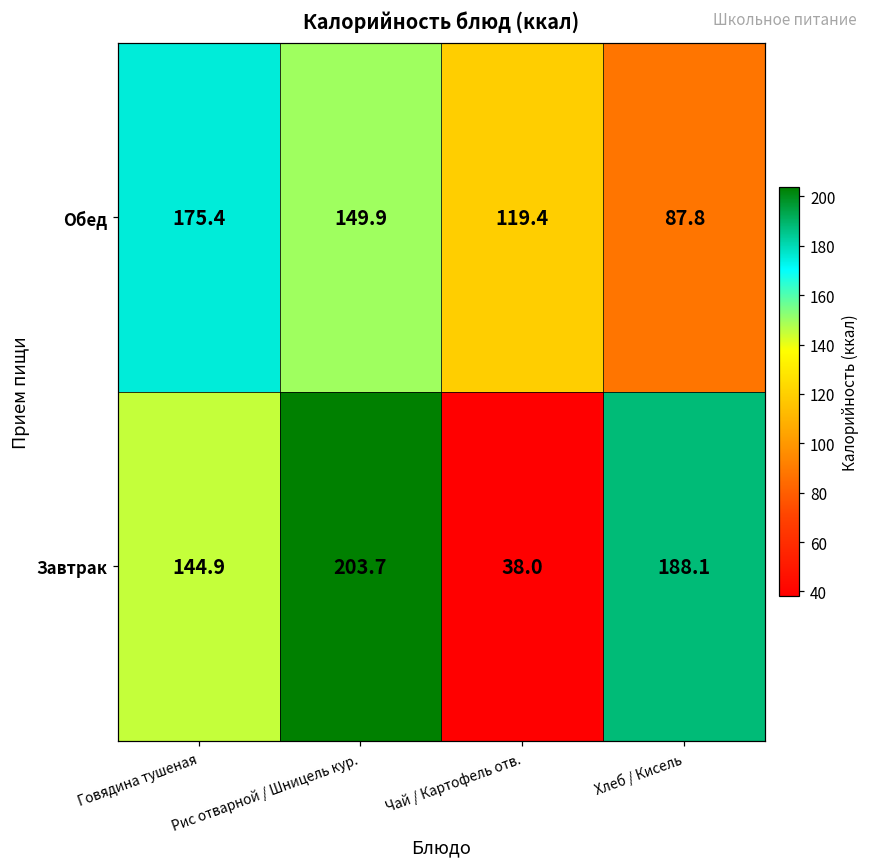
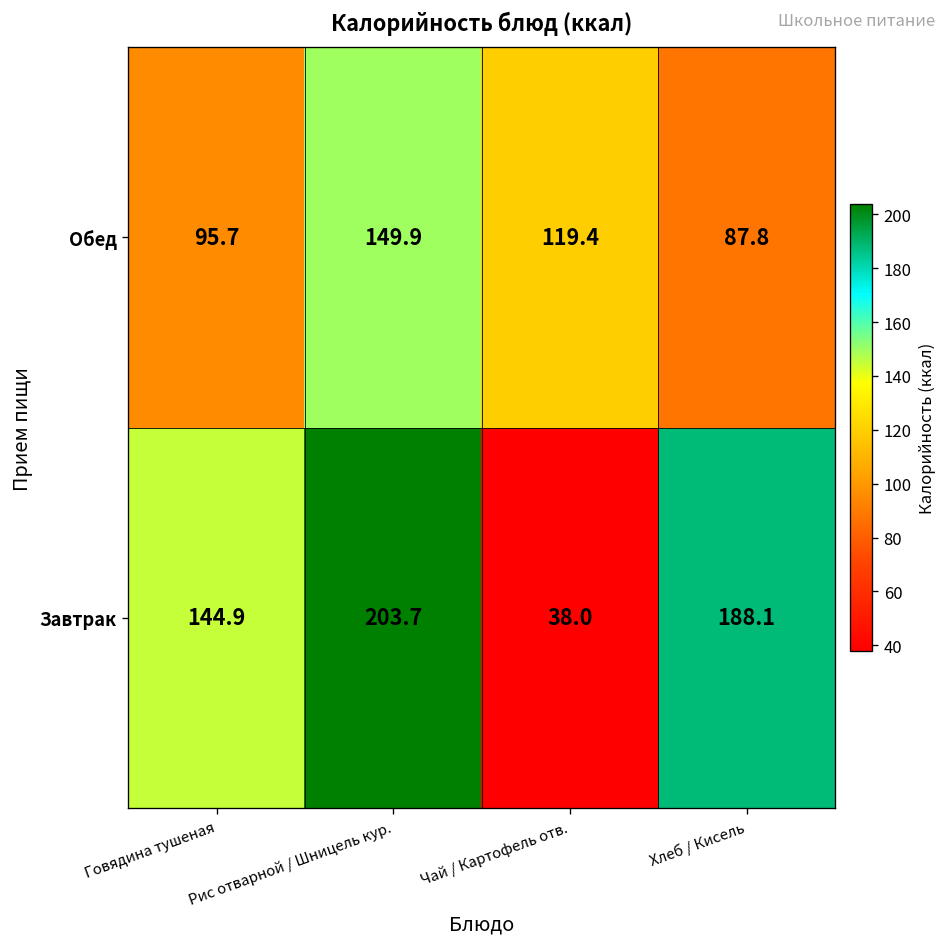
  {
    "Обед": {
-     "Говядина тушеная": 175.4,
+     "Говядина тушеная": 95.7,
      "Рис отварной / Шницель кур.": 149.9,
      "Чай / Картофель отв.": 119.4,
      "Хлеб / Кисель": 87.8
    },
    "Завтрак": {
      "Говядина тушеная": 144.9,
      "Рис отварной / Шницель кур.": 203.7,
      "Чай / Картофель отв.": 38.0,
      "Хлеб / Кисель": 188.1
    }
  }
